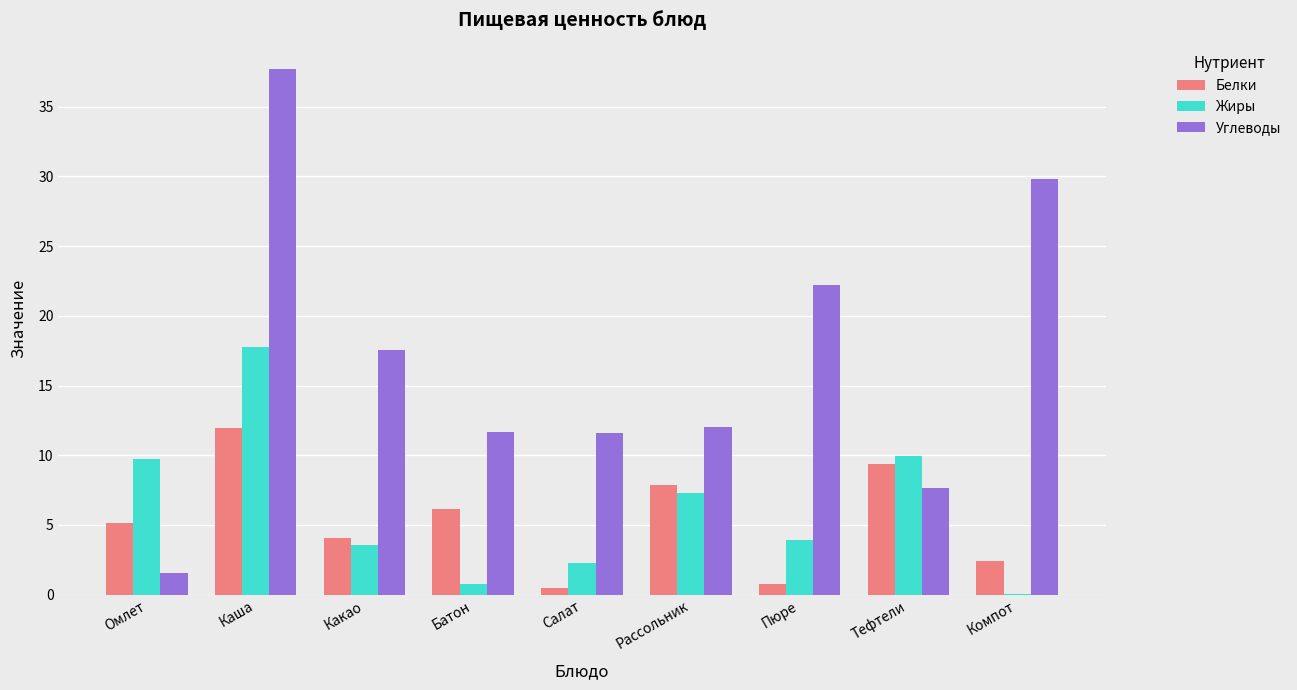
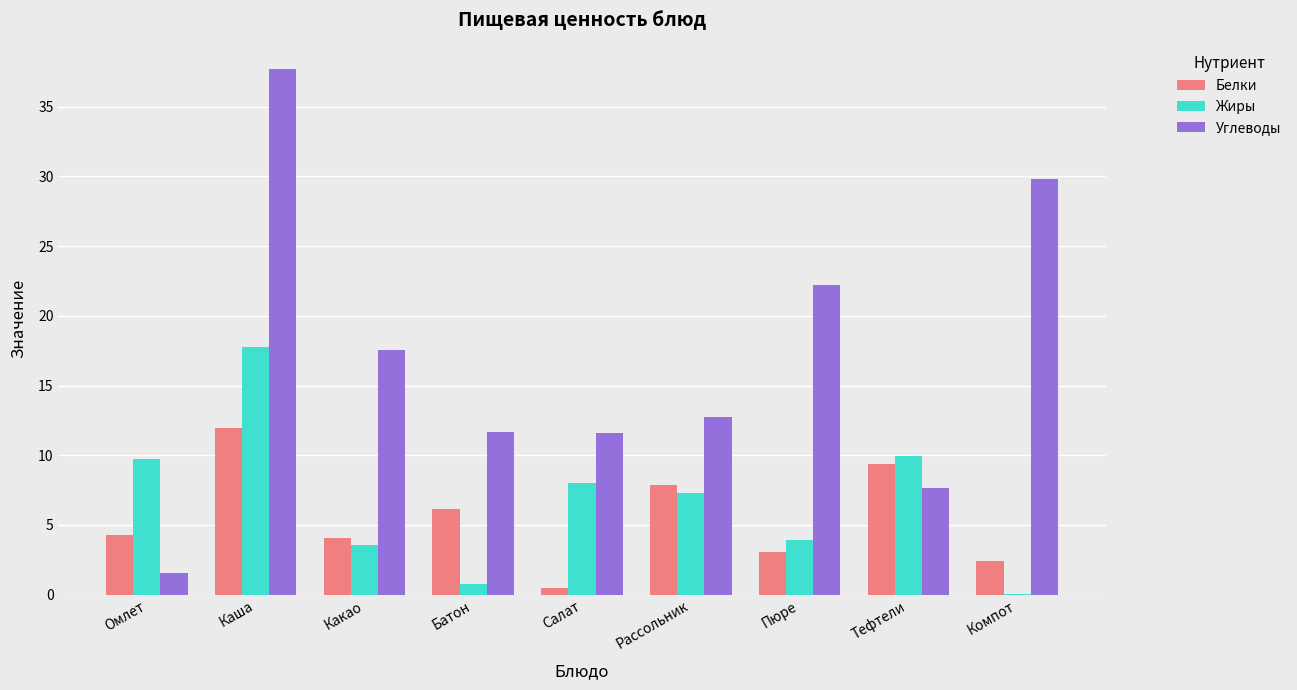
  {
    "Белки": {
-     "Омлет": 5.1,
+     "Омлет": 4.3,
      "Каша": 12.0,
      "Какао": 4.1,
      "Батон": 6.2,
      "Салат": 0.5,
      "Рассольник": 7.8,
-     "Пюре": 0.7,
+     "Пюре": 3.1,
      "Тефтели": 9.4,
      "Компот": 2.4
    },
    "Жиры": {
      "Омлет": 9.8,
      "Каша": 17.8,
      "Какао": 3.5,
      "Батон": 0.8,
-     "Салат": 2.3,
+     "Салат": 8.0,
      "Рассольник": 7.3,
      "Пюре": 3.9,
      "Тефтели": 9.9
    },
    "Углеводы": {
      "Омлет": 1.6,
      "Каша": 37.7,
      "Какао": 17.6,
      "Батон": 11.7,
      "Салат": 11.6,
-     "Рассольник": 12.0,
+     "Рассольник": 12.8,
      "Пюре": 22.2,
      "Тефтели": 7.6,
      "Компот": 29.9
    }
  }
